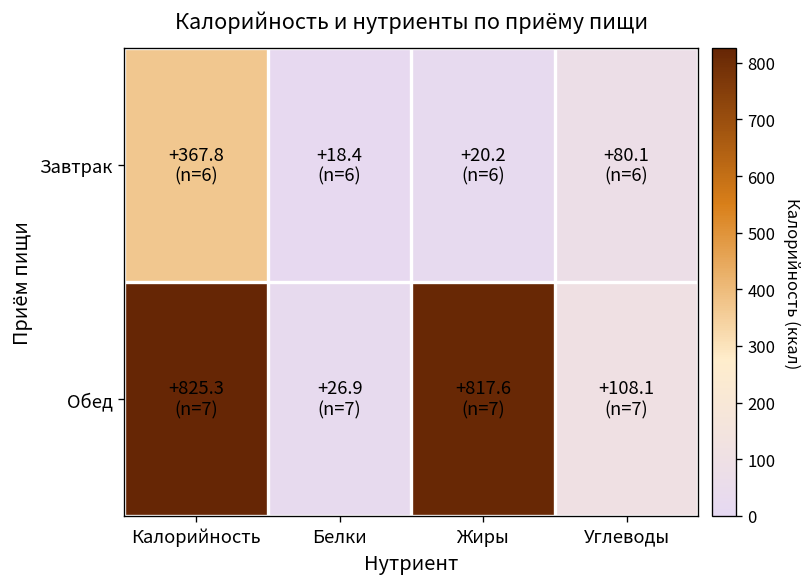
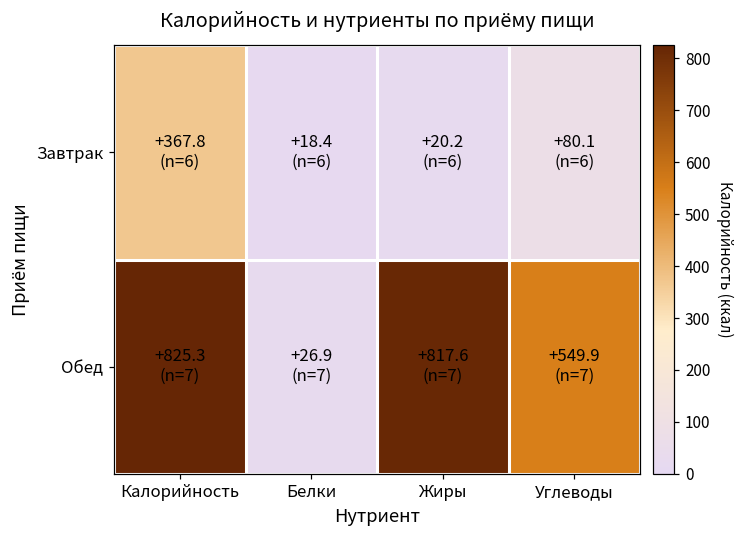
  {
    "Обед": {
-     "Углеводы": "+108.1"
+     "Углеводы": "+549.9"
    }
  }
